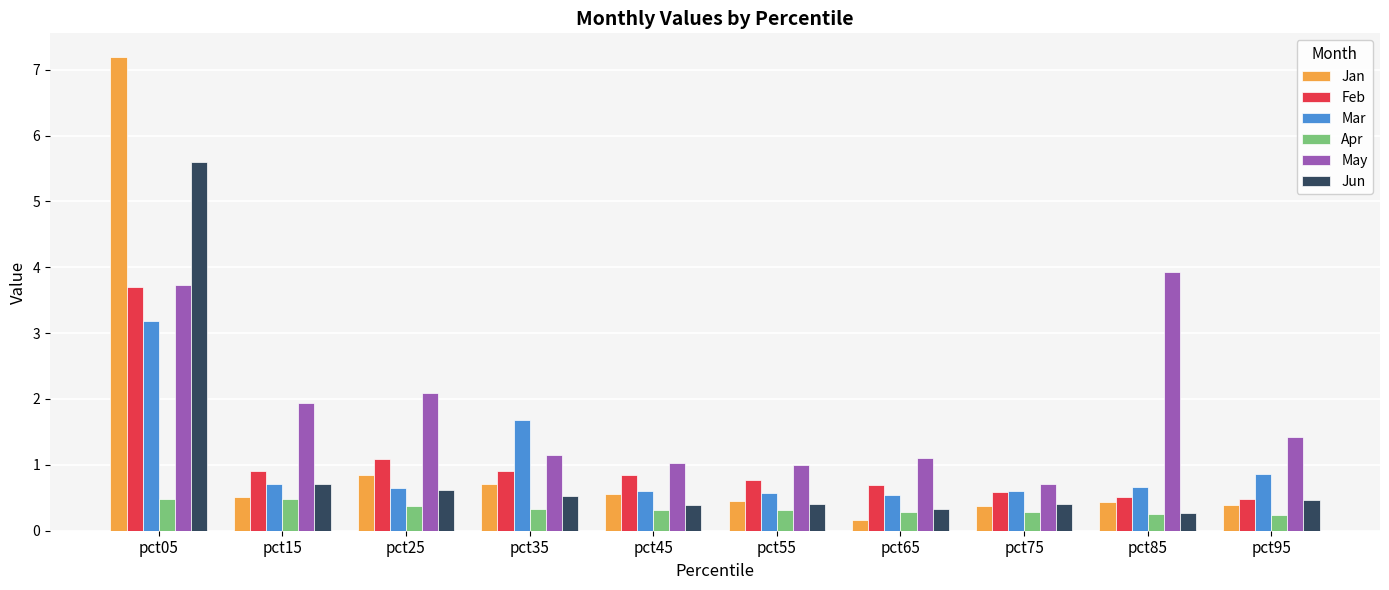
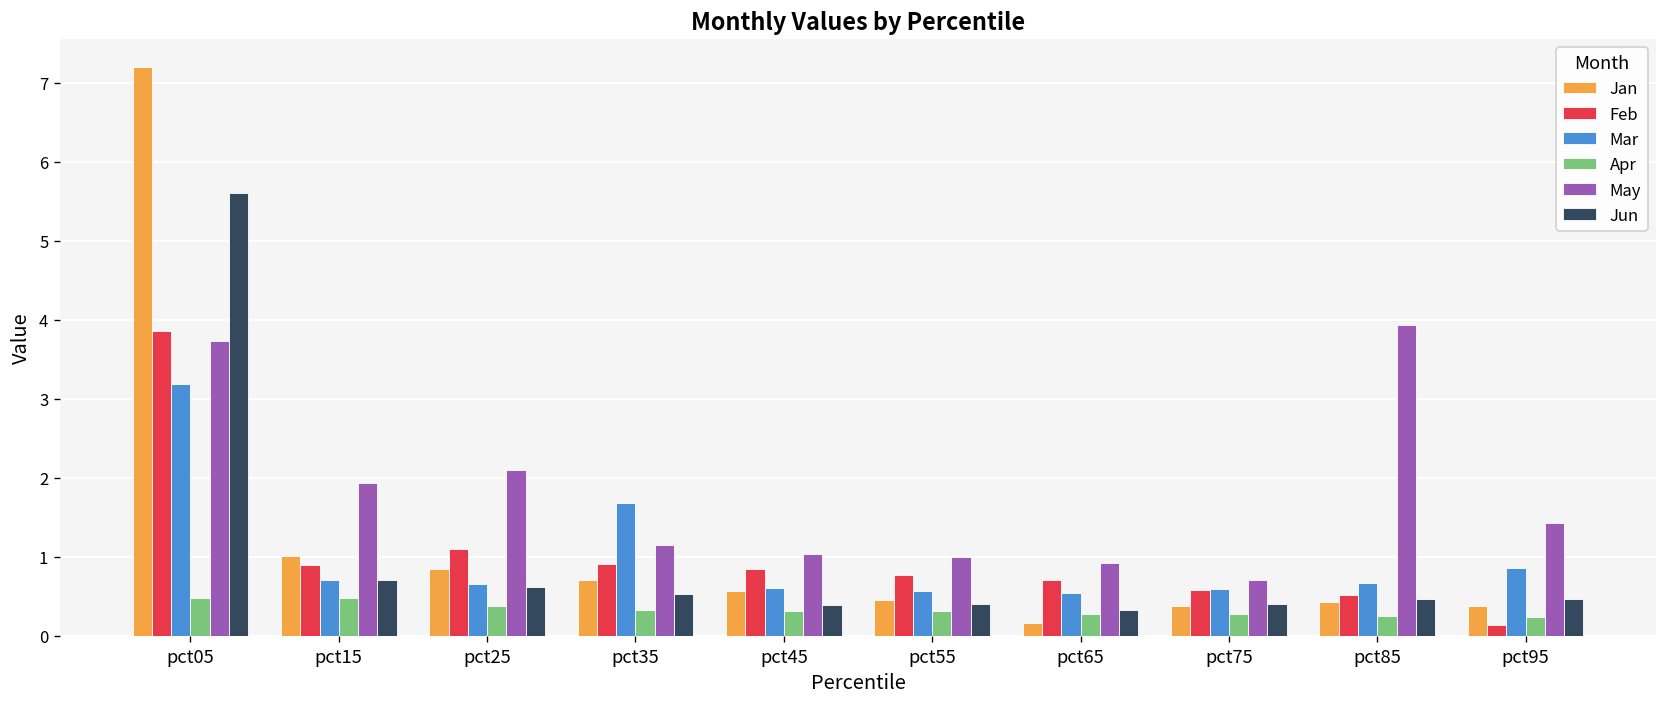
  {
    "Jan": {
      "pct05": 7.2,
-     "pct15": 0.5,
+     "pct15": 1.0,
      "pct25": 0.8,
      "pct35": 0.7,
      "pct45": 0.6,
      "pct55": 0.4,
      "pct65": 0.2,
      "pct75": 0.4,
      "pct85": 0.4,
      "pct95": 0.4
    },
    "Feb": {
-     "pct05": 3.7,
+     "pct05": 3.9,
      "pct15": 0.9,
      "pct25": 1.1,
      "pct35": 0.9,
      "pct45": 0.8,
      "pct55": 0.8,
      "pct65": 0.7,
      "pct75": 0.6,
      "pct85": 0.5,
-     "pct95": 0.5
+     "pct95": 0.1
    },
    "Mar": {
      "pct05": 3.2,
      "pct15": 0.7,
      "pct25": 0.6,
      "pct35": 1.7,
      "pct45": 0.6,
      "pct55": 0.6,
      "pct65": 0.5,
      "pct75": 0.6,
      "pct85": 0.7,
      "pct95": 0.9
    },
    "Apr": {
      "pct05": 0.5,
      "pct15": 0.5,
      "pct25": 0.4,
      "pct35": 0.3,
      "pct45": 0.3,
      "pct55": 0.3,
      "pct65": 0.3,
      "pct75": 0.3,
      "pct85": 0.3,
      "pct95": 0.2
    },
    "May": {
      "pct05": 3.7,
      "pct15": 1.9,
      "pct25": 2.1,
      "pct35": 1.1,
      "pct45": 1.0,
      "pct55": 1.0,
-     "pct65": 1.1,
+     "pct65": 0.9,
      "pct75": 0.7,
      "pct85": 3.9,
      "pct95": 1.4
    },
    "Jun": {
      "pct05": 5.6,
      "pct15": 0.7,
      "pct25": 0.6,
      "pct35": 0.5,
      "pct45": 0.4,
      "pct55": 0.4,
      "pct65": 0.3,
      "pct75": 0.4,
-     "pct85": 0.3,
+     "pct85": 0.5,
      "pct95": 0.5
    }
  }
